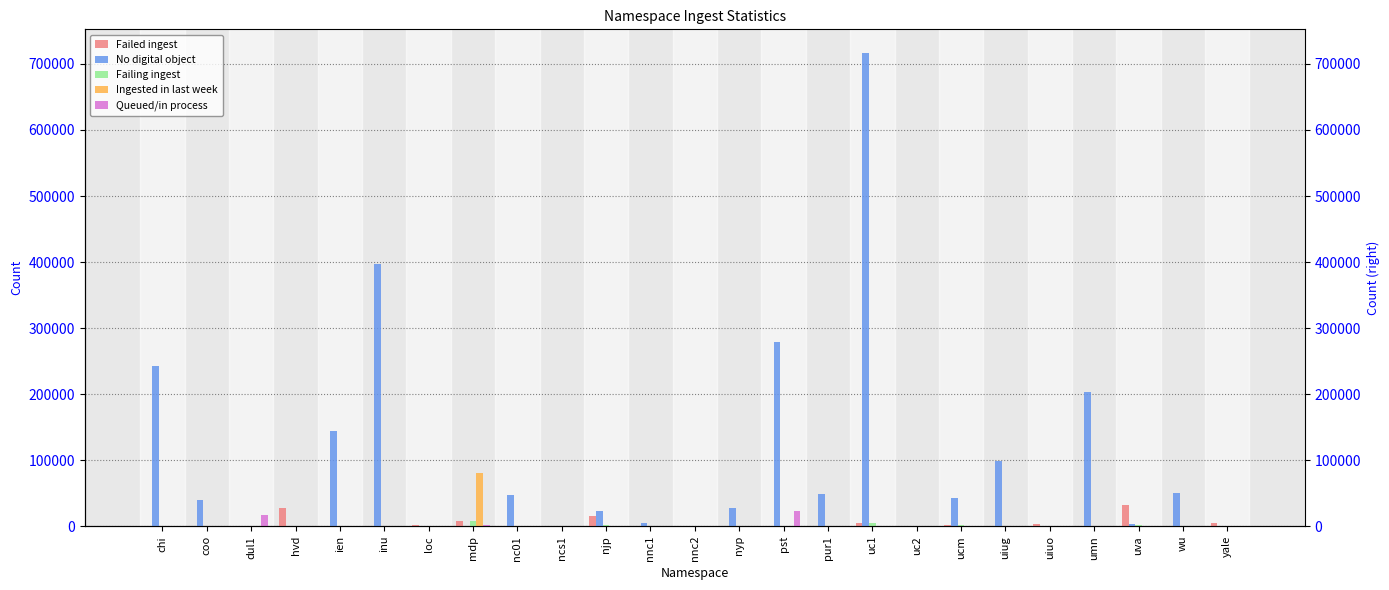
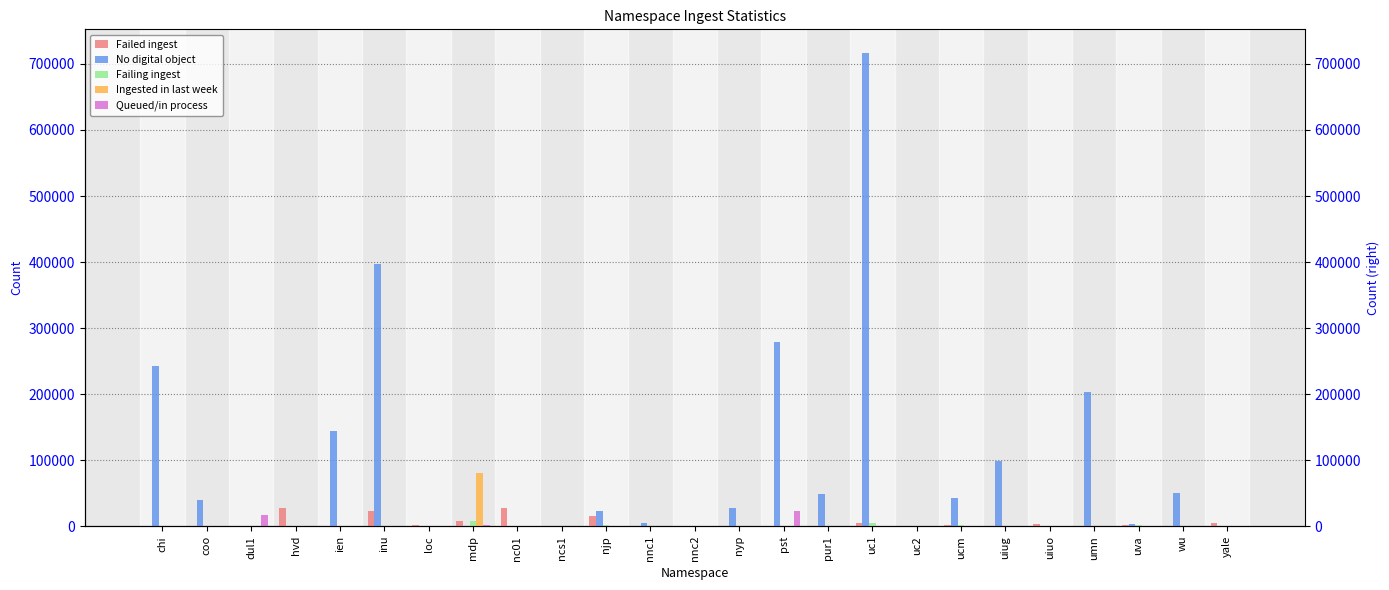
  {
    "Failed ingest": {
      "hvd": 30000,
-     "inu": 0,
+     "inu": 20000,
      "mdp": 10000,
-     "nc01": 0,
+     "nc01": 30000,
      "ncs1": 0,
      "njp": 10000,
      "uc1": 10000,
-     "uva": 30000,
+     "uva": 0,
      "yale": 10000
    },
    "No digital object": {
      "chi": 240000,
      "coo": 40000,
      "ien": 140000,
      "inu": 400000,
      "loc": 0,
      "mdp": 0,
-     "nc01": 50000,
+     "nc01": 0,
      "ncs1": 0,
      "njp": 20000,
      "nnc1": 0,
      "nnc2": 0,
      "nyp": 30000,
      "pst": 280000,
      "pur1": 50000,
      "uc1": 720000,
      "uc2": 0,
      "ucm": 40000,
      "uiug": 100000,
      "umn": 200000,
      "wu": 50000,
      "yale": 0
    },
    "Failing ingest": {
      "dul1": 0,
      "loc": 0,
      "mdp": 10000,
      "nc01": 0,
      "ncs1": 0,
      "nnc2": 0,
      "uc1": 10000,
      "uc2": 0,
      "uiuo": 0,
      "yale": 0
    },
    "Ingested in last week": {
      "dul1": 0,
      "hvd": 0,
      "inu": 0,
      "loc": 0,
      "mdp": 80000,
      "nc01": 0,
      "ncs1": 0,
      "nnc2": 0,
      "uc2": 0,
      "uiuo": 0,
      "yale": 0
    },
    "Queued/in process": {
      "dul1": 20000,
      "hvd": 0,
      "ien": 0,
      "inu": 0,
      "loc": 0,
      "nc01": 0,
      "ncs1": 0,
      "njp": 0,
      "nnc1": 0,
      "nnc2": 0,
      "nyp": 0,
      "pst": 20000,
      "uiug": 0,
      "uiuo": 0,
      "uva": 0
    }
  }
